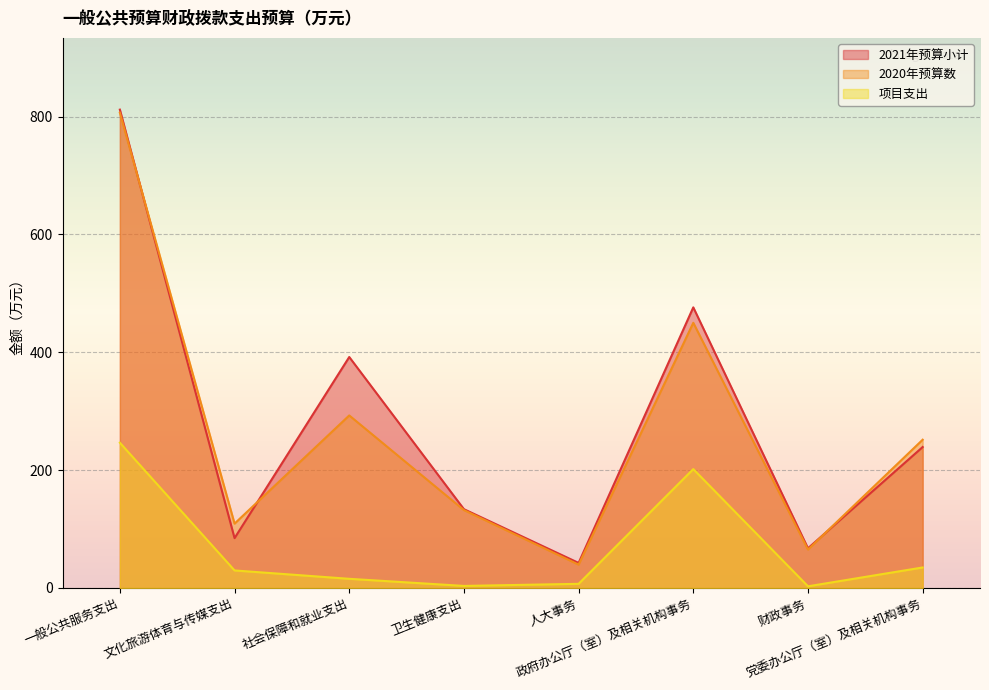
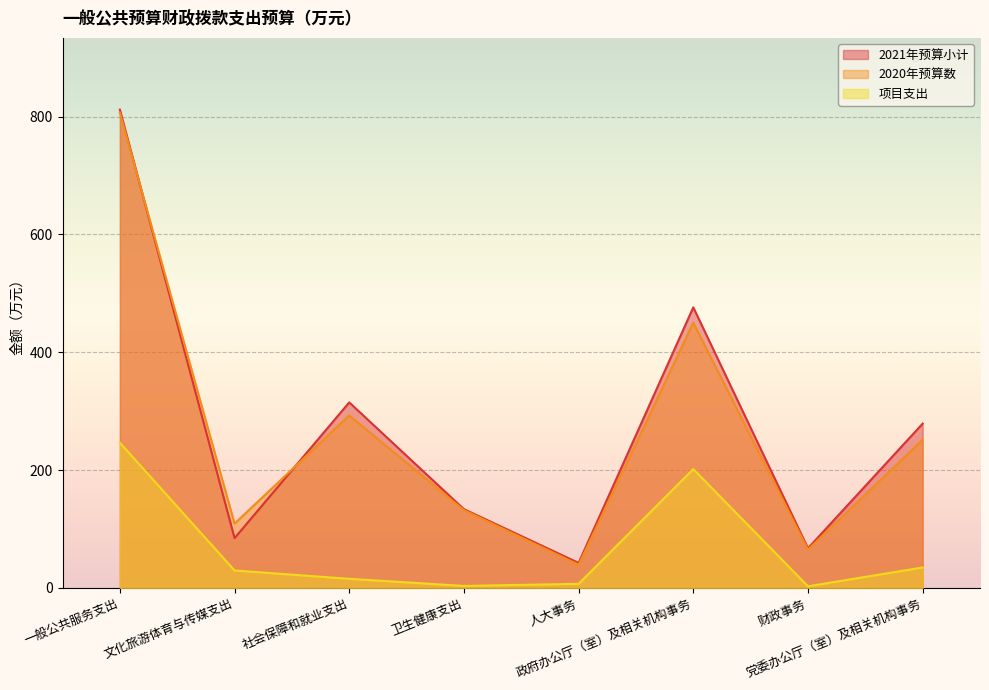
  {
    "2021年预算小计": {
      "一般公共服务支出": 810,
      "文化旅游体育与传媒支出": 80,
-     "社会保障和就业支出": 390,
+     "社会保障和就业支出": 310,
      "政府办公厅（室）及相关机构事务": 480,
-     "党委办公厅（室）及相关机构事务": 240
+     "党委办公厅（室）及相关机构事务": 280
    }
  }
